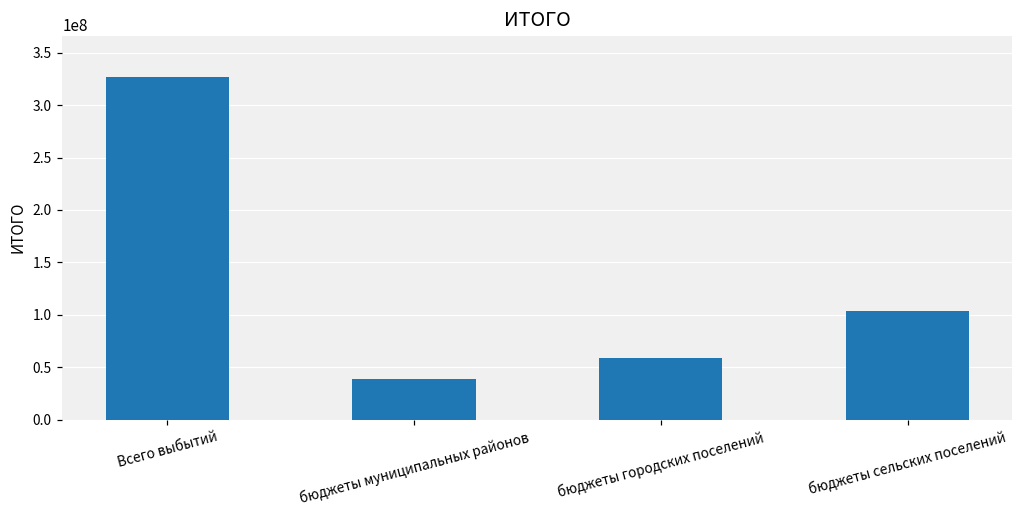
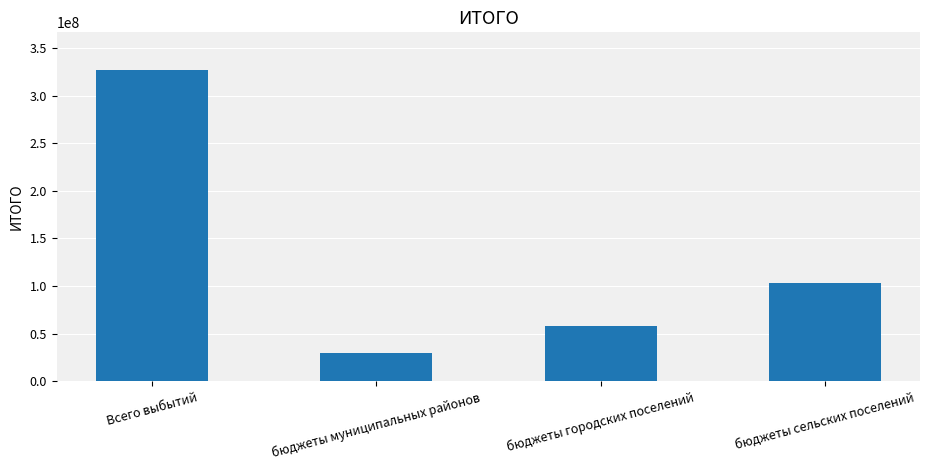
  {
    "Всего выбытий": 330000000,
-   "бюджеты муниципальных районов": 40000000,
+   "бюджеты муниципальных районов": 30000000,
    "бюджеты городских поселений": 60000000,
    "бюджеты сельских поселений": 100000000
  }
